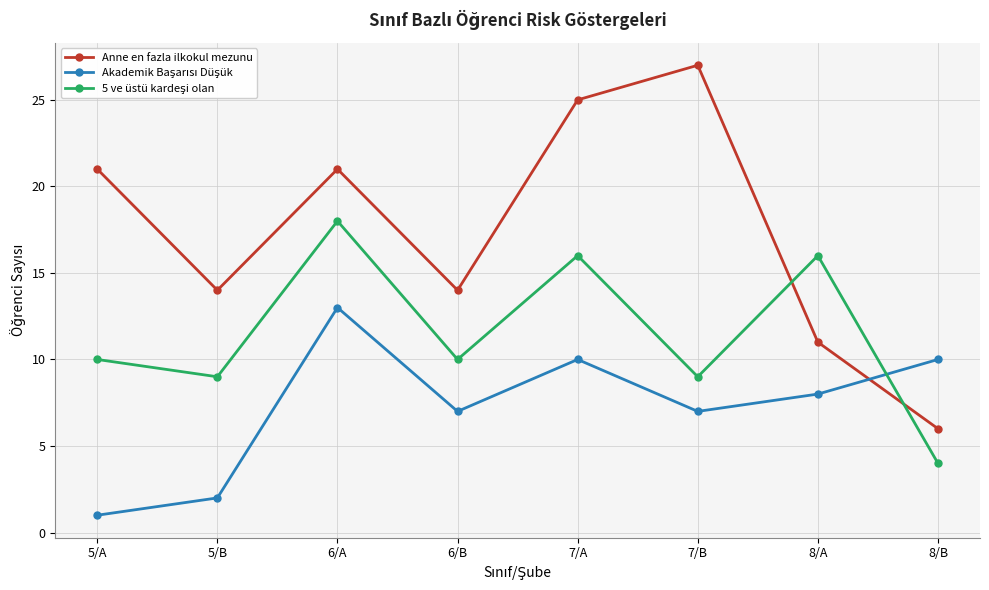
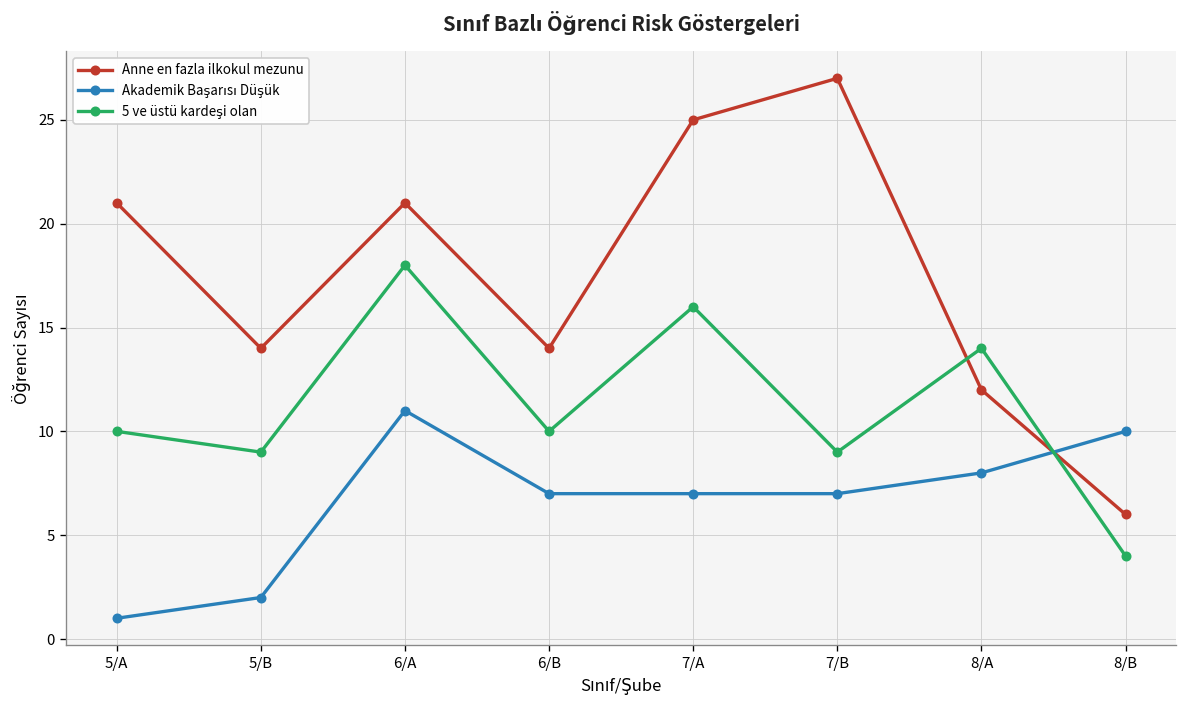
  {
    "Anne en fazla ilkokul mezunu": {
      "5/A": 21,
      "5/B": 14,
      "6/A": 21,
      "6/B": 14,
      "7/A": 25,
      "7/B": 27,
-     "8/A": 11,
+     "8/A": 12,
      "8/B": 6
    },
    "Akademik Başarısı Düşük": {
      "5/A": 1,
      "5/B": 2,
-     "6/A": 13,
+     "6/A": 11,
      "6/B": 7,
-     "7/A": 10,
+     "7/A": 7,
      "7/B": 7,
      "8/A": 8,
      "8/B": 10
    },
    "5 ve üstü kardeşi olan": {
      "5/A": 10,
      "5/B": 9,
      "6/A": 18,
      "6/B": 10,
      "7/A": 16,
      "7/B": 9,
-     "8/A": 16,
+     "8/A": 14,
      "8/B": 4
    }
  }
